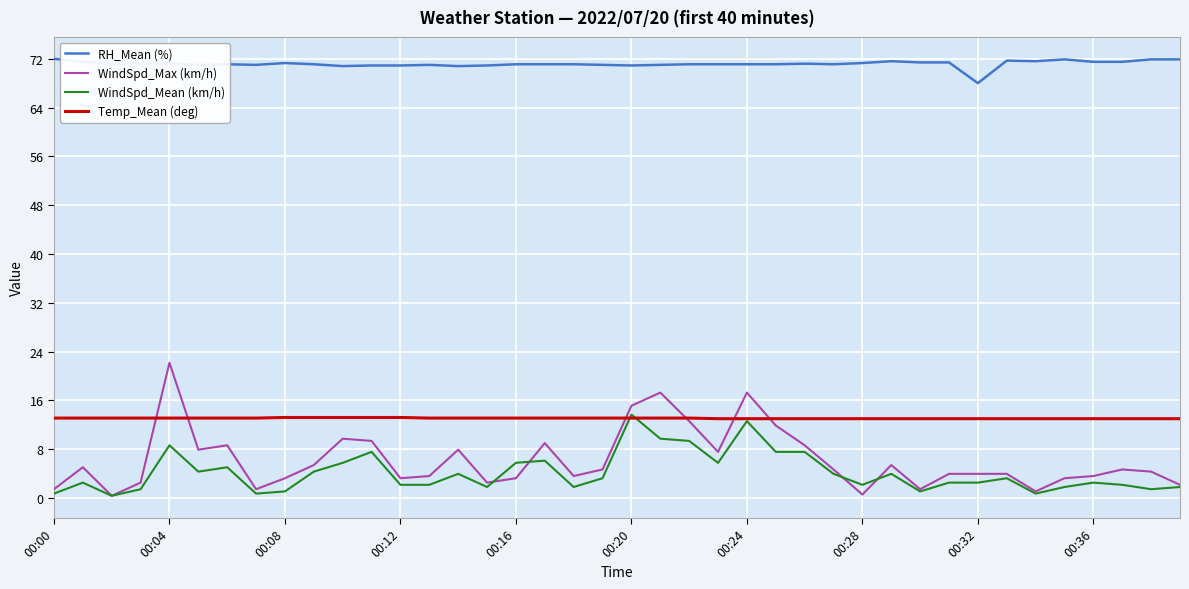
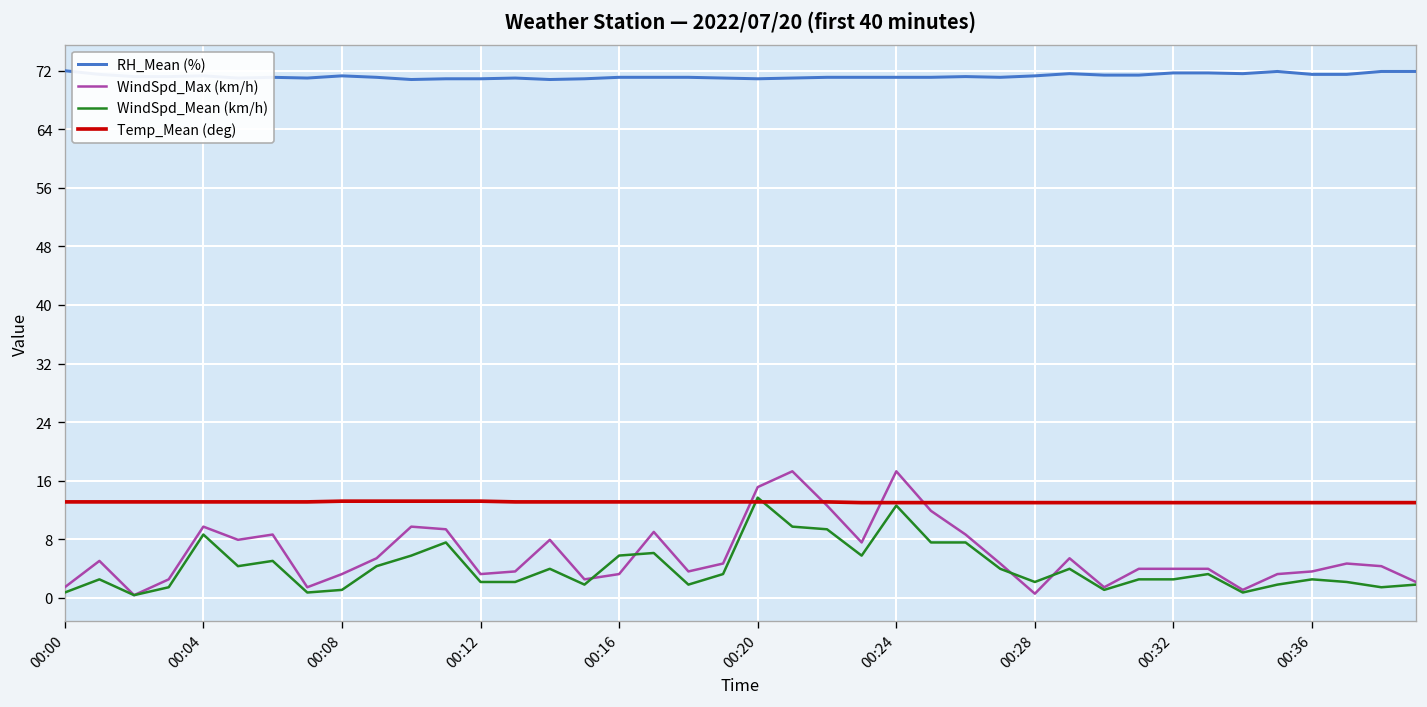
  {
    "RH_Mean (%)": {
      "00:00": 72,
      "00:08": 71,
      "00:12": 71,
      "00:16": 71,
      "00:20": 71,
      "00:24": 71,
      "00:28": 71,
-     "00:32": 68,
+     "00:32": 72,
      "00:36": 72
    },
    "WindSpd_Max (km/h)": {
      "00:00": 1,
-     "00:04": 22,
+     "00:04": 10,
      "00:08": 3,
      "00:12": 3,
      "00:16": 3,
      "00:20": 15,
      "00:24": 17,
      "00:28": 1,
      "00:32": 4,
      "00:36": 4
    },
    "WindSpd_Mean (km/h)": {
      "00:00": 1,
      "00:04": 9,
      "00:08": 1,
      "00:12": 2,
      "00:16": 6,
      "00:20": 14,
      "00:28": 2,
      "00:32": 3,
      "00:36": 3
    },
    "Temp_Mean (deg)": {
      "00:00": 13,
      "00:04": 13,
      "00:08": 13,
      "00:12": 13,
      "00:16": 13,
      "00:20": 13,
      "00:28": 13,
      "00:32": 13,
      "00:36": 13
    }
  }
